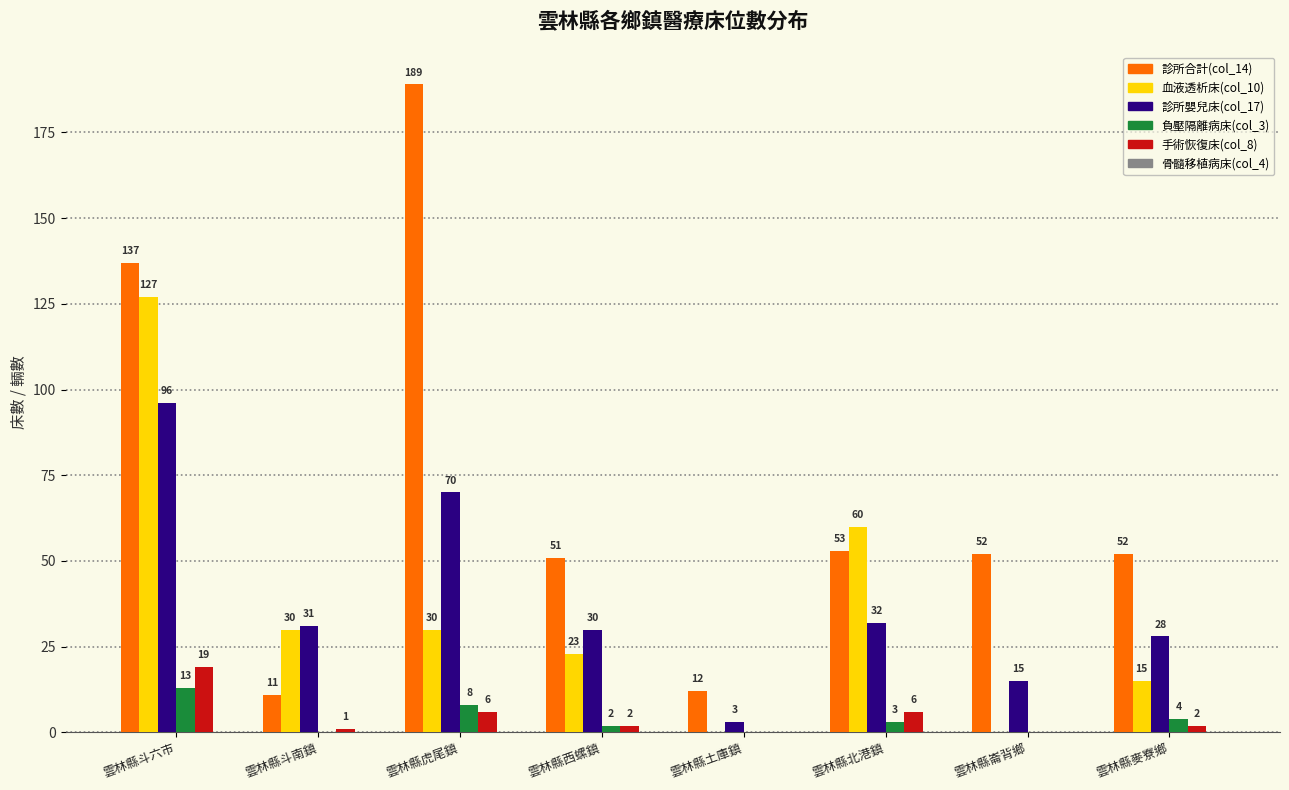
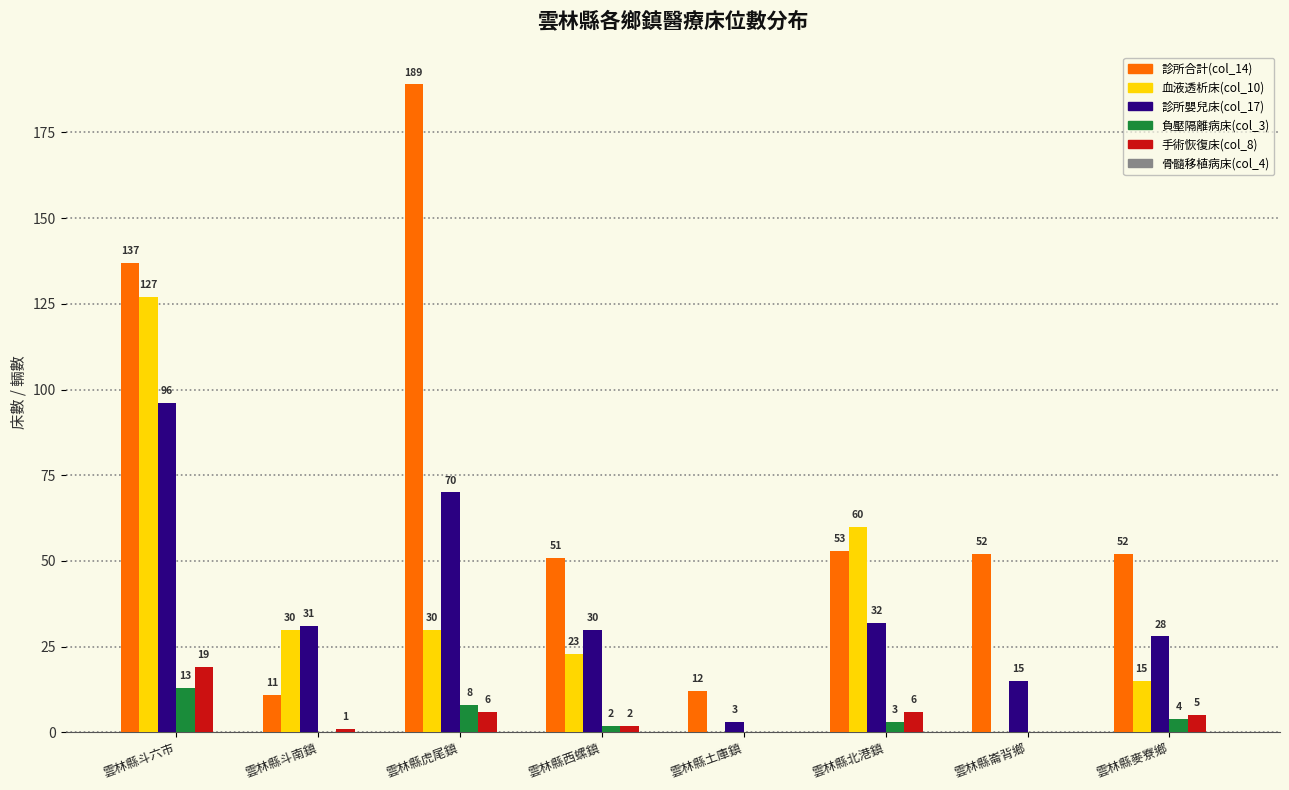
  {
    "診所合計(col_14)": {
      "雲林縣斗六市": 137,
      "雲林縣斗南鎮": 11,
      "雲林縣虎尾鎮": 189,
      "雲林縣西螺鎮": 51,
      "雲林縣土庫鎮": 12,
      "雲林縣北港鎮": 53,
      "雲林縣崙背鄉": 52,
      "雲林縣麥寮鄉": 52
    },
    "血液透析床(col_10)": {
      "雲林縣斗六市": 127,
      "雲林縣斗南鎮": 30,
      "雲林縣虎尾鎮": 30,
      "雲林縣西螺鎮": 23,
      "雲林縣北港鎮": 60,
      "雲林縣麥寮鄉": 15
    },
    "診所嬰兒床(col_17)": {
      "雲林縣斗六市": 96,
      "雲林縣斗南鎮": 31,
      "雲林縣虎尾鎮": 70,
      "雲林縣西螺鎮": 30,
      "雲林縣土庫鎮": 3,
      "雲林縣北港鎮": 32,
      "雲林縣崙背鄉": 15,
      "雲林縣麥寮鄉": 28
    },
    "負壓隔離病床(col_3)": {
      "雲林縣斗六市": 13,
      "雲林縣虎尾鎮": 8,
      "雲林縣西螺鎮": 2,
      "雲林縣北港鎮": 3,
      "雲林縣麥寮鄉": 4
    },
    "手術恢復床(col_8)": {
      "雲林縣斗六市": 19,
      "雲林縣斗南鎮": 1,
      "雲林縣虎尾鎮": 6,
      "雲林縣西螺鎮": 2,
      "雲林縣北港鎮": 6,
-     "雲林縣麥寮鄉": 2
+     "雲林縣麥寮鄉": 5
    },
    "骨髓移植病床(col_4)": {
      "雲林縣斗六市": 0,
      "雲林縣斗南鎮": 0,
      "雲林縣虎尾鎮": 0,
      "雲林縣西螺鎮": 0,
      "雲林縣土庫鎮": 0,
      "雲林縣北港鎮": 0,
      "雲林縣崙背鄉": 0,
      "雲林縣麥寮鄉": 0
    }
  }
